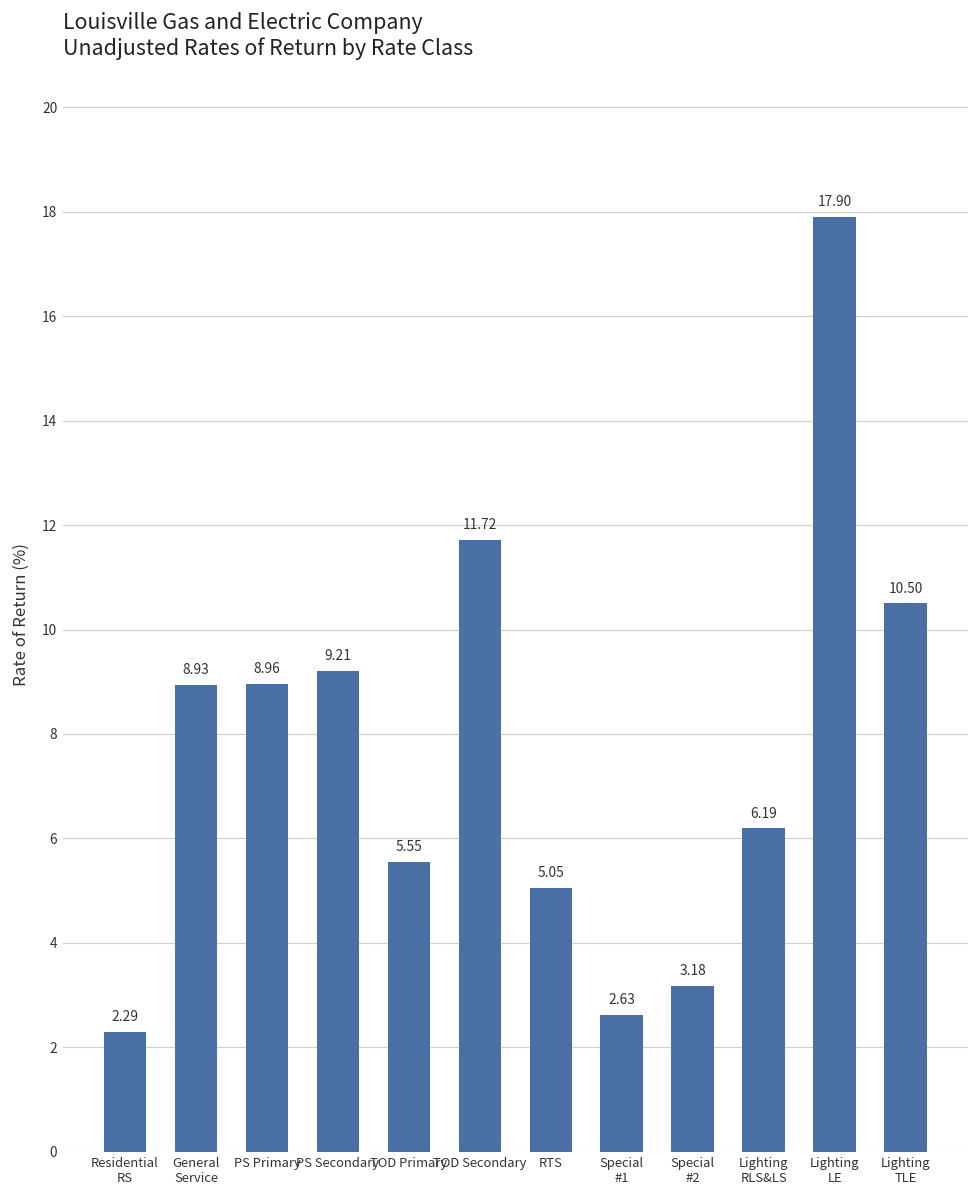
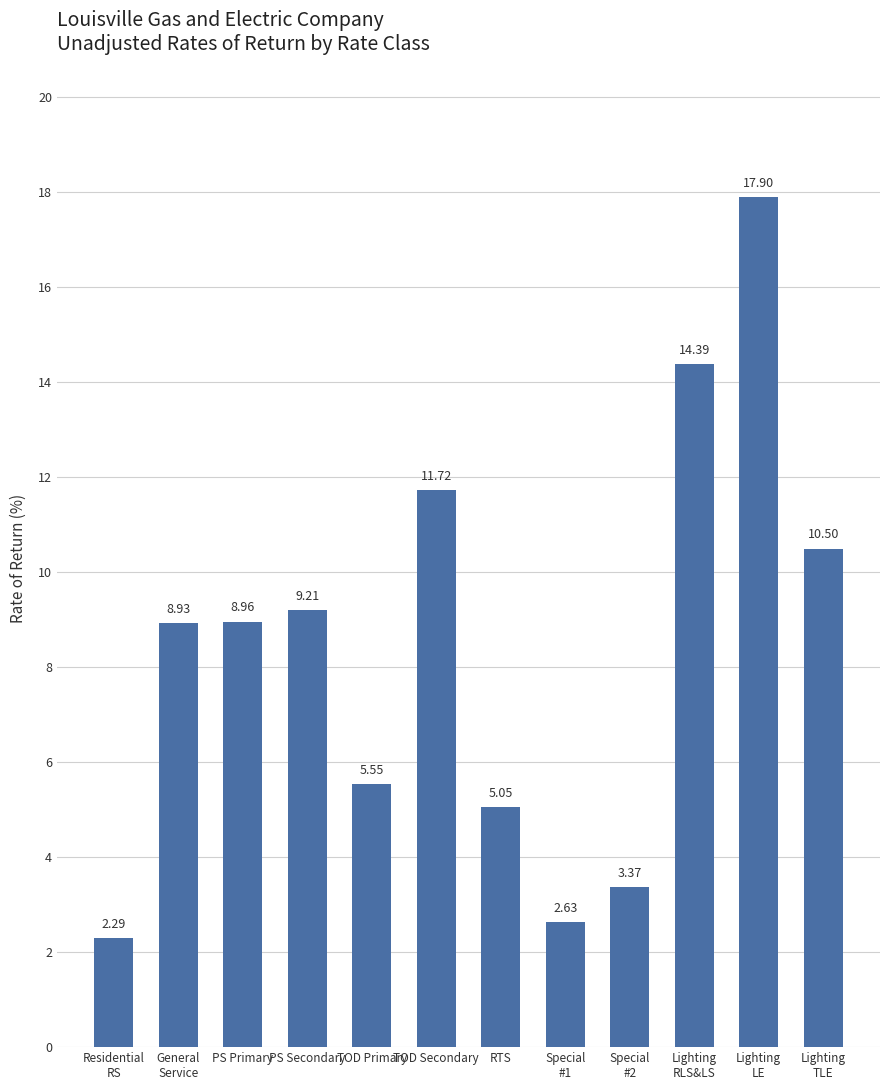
  {
    "Residential RS": 2.29,
    "General Service": 8.93,
    "PS Primary": 8.96,
    "PS Secondary": 9.21,
    "RTS": 5.05,
    "Special #1": 2.63,
-   "Special #2": 3.18,
-   "Lighting RLS&LS": 6.19,
+   "Special #2": 3.37,
+   "Lighting RLS&LS": 14.39,
    "Lighting LE": 17.90,
    "Lighting TLE": 10.50
  }
